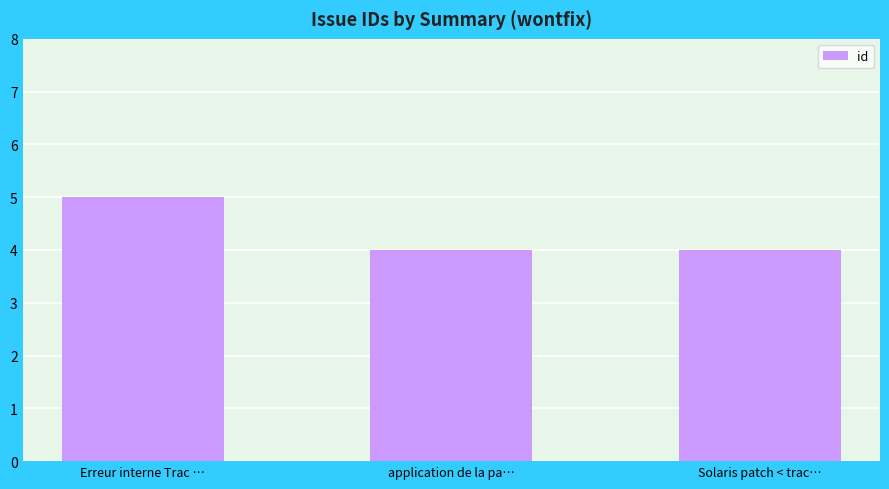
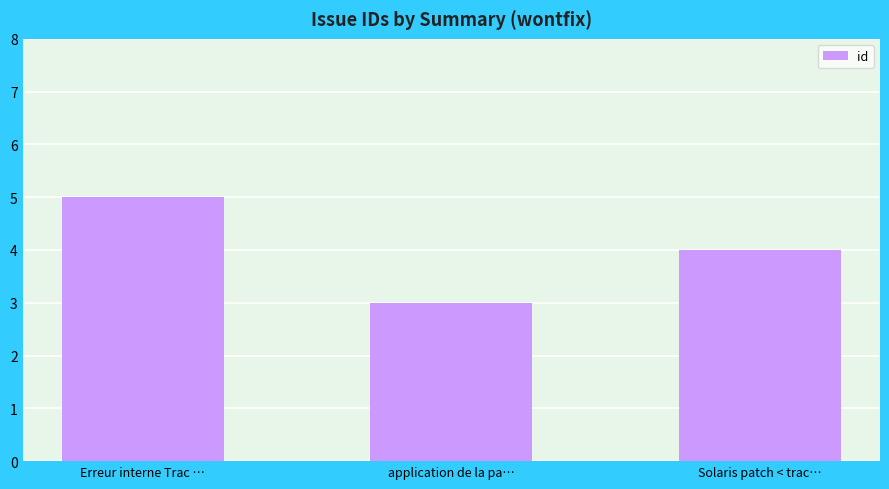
  {
    "Erreur interne Trac …": 5,
-   "application de la pa…": 4,
+   "application de la pa…": 3,
    "Solaris patch < trac…": 4
  }
